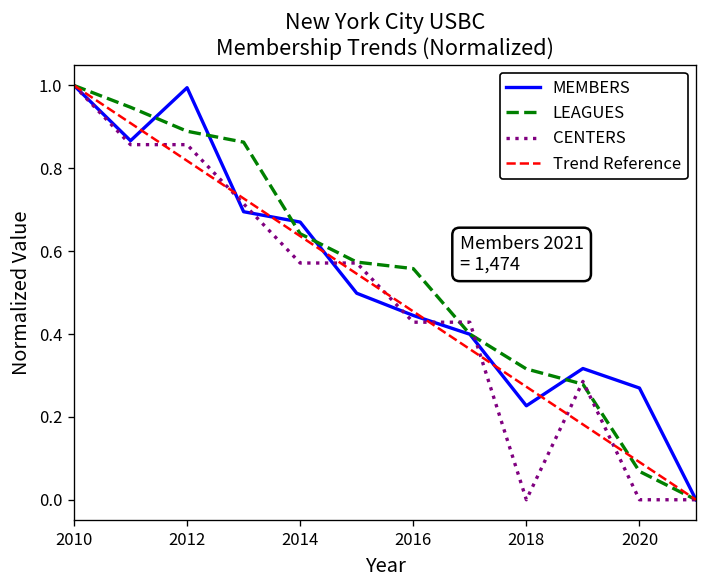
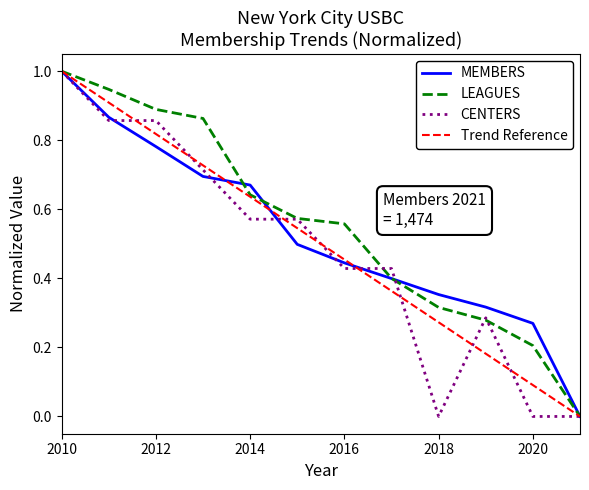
  {
    "MEMBERS": {
-     "2012": 0.99,
+     "2012": 0.78,
      "2014": 0.67,
      "2016": 0.44,
-     "2018": 0.23,
+     "2018": 0.35,
      "2020": 0.27
    },
    "LEAGUES": {
      "2012": 0.89,
      "2014": 0.64,
      "2016": 0.56,
      "2018": 0.32,
-     "2020": 0.07
+     "2020": 0.21
    },
    "CENTERS": {
      "2012": 0.86,
      "2014": 0.57,
      "2016": 0.43,
      "2018": 0.00,
      "2020": 0.00
    }
  }
